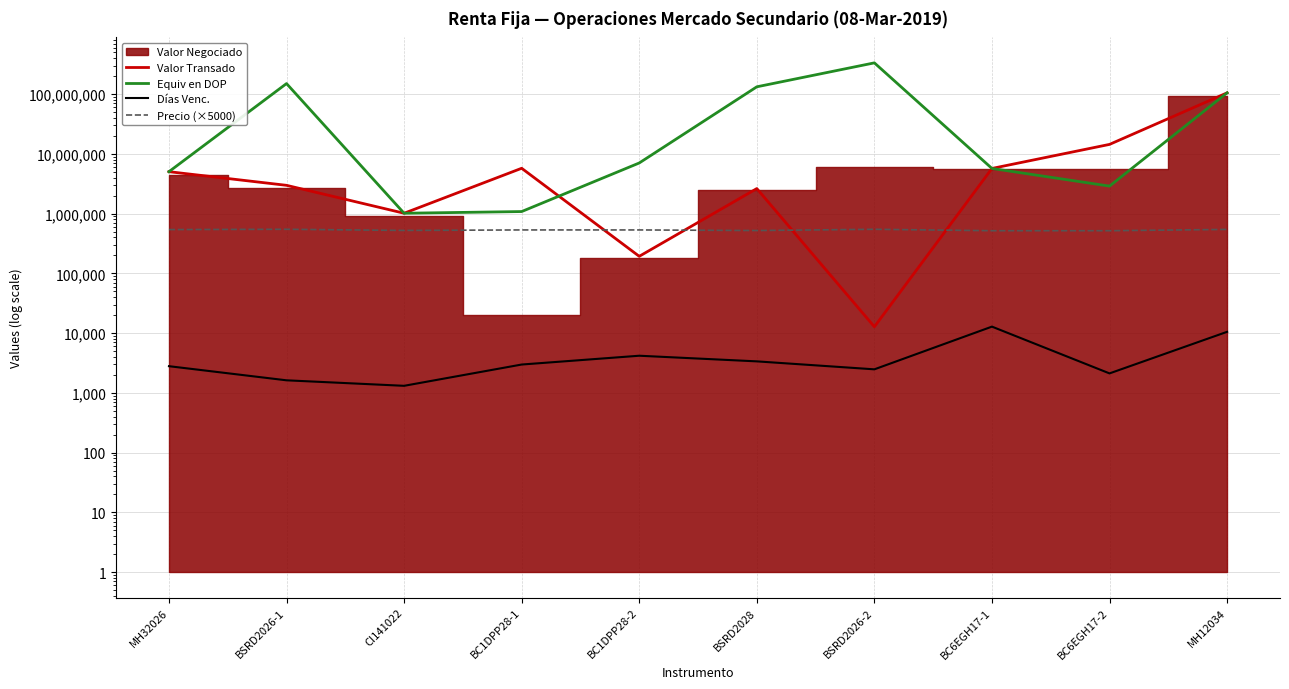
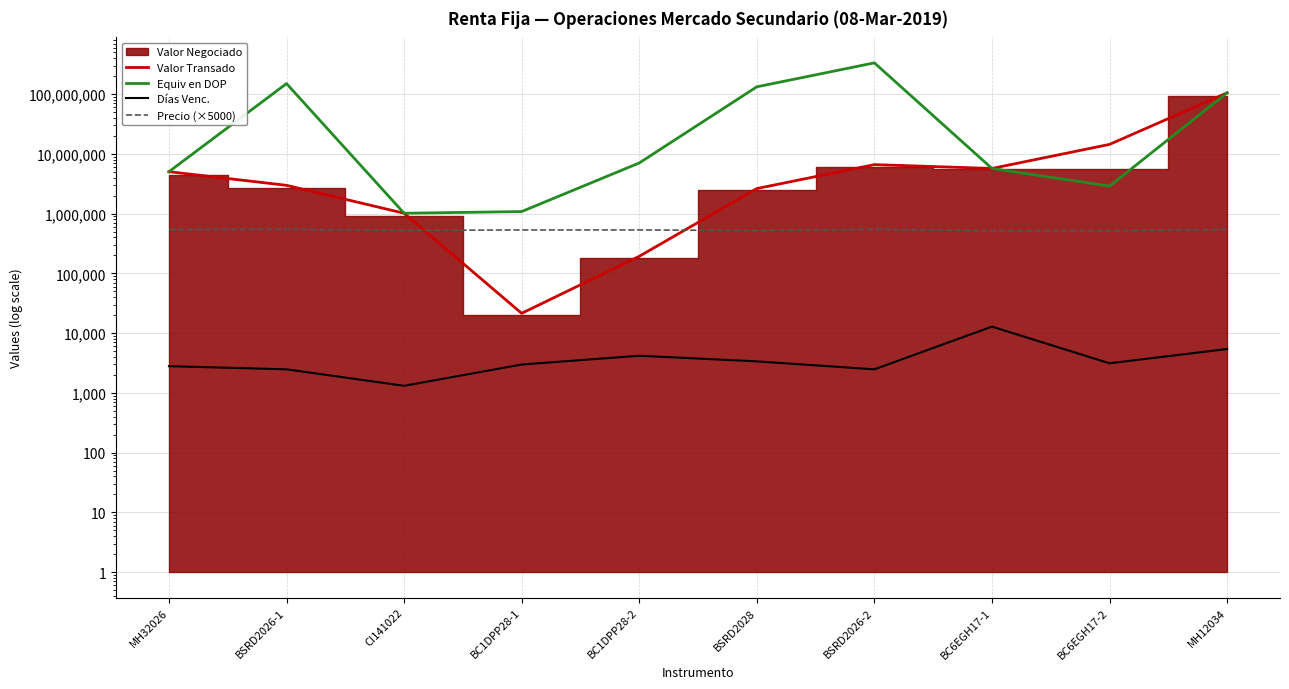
  {
    "Valor Transado": {
      "BSRD2026-1": "3,000,000",
-     "BC1DPP28-1": "6,000,000",
+     "BC1DPP28-1": "21,000",
      "BC1DPP28-2": "190,000",
      "BSRD2028": "3,000,000",
-     "BSRD2026-2": "13,000",
+     "BSRD2026-2": "7,000,000",
      "BC6EGH17-2": "14,000,000"
    },
    "Equiv en DOP": {
      "BSRD2026-1": "150,000,000",
      "BC1DPP28-1": "1,100,000",
      "BC1DPP28-2": "7,000,000",
      "BSRD2028": "130,000,000",
      "BSRD2026-2": "300,000,000",
      "BC6EGH17-2": "3,000,000"
    },
    "Días Venc.": {
      "MH32026": "3,000",
-     "BSRD2026-1": "1,600",
+     "BSRD2026-1": "2,500",
      "CI141022": "1,300",
      "BC1DPP28-1": "3,000",
      "BC1DPP28-2": "4,000",
      "BSRD2028": "3,000",
      "BSRD2026-2": "2,500",
      "BC6EGH17-1": "13,000",
-     "BC6EGH17-2": "2,100",
-     "MH12034": "11,000"
+     "BC6EGH17-2": "3,000",
+     "MH12034": "5,000"
    },
    "Precio (×5000)": {
      "MH32026": "500,000",
      "BSRD2026-1": "500,000",
      "CI141022": "500,000",
      "BC1DPP28-1": "500,000",
      "BC1DPP28-2": "500,000",
      "BSRD2028": "500,000",
      "BSRD2026-2": "500,000",
      "BC6EGH17-1": "500,000",
      "BC6EGH17-2": "500,000",
      "MH12034": "500,000"
    }
  }
